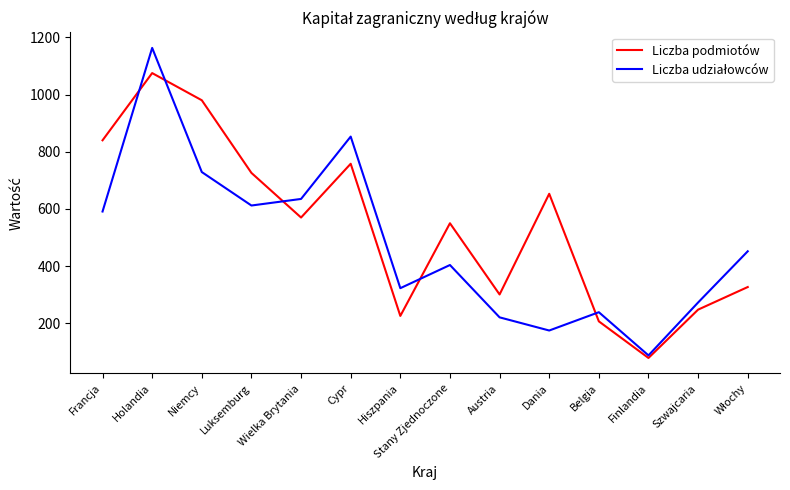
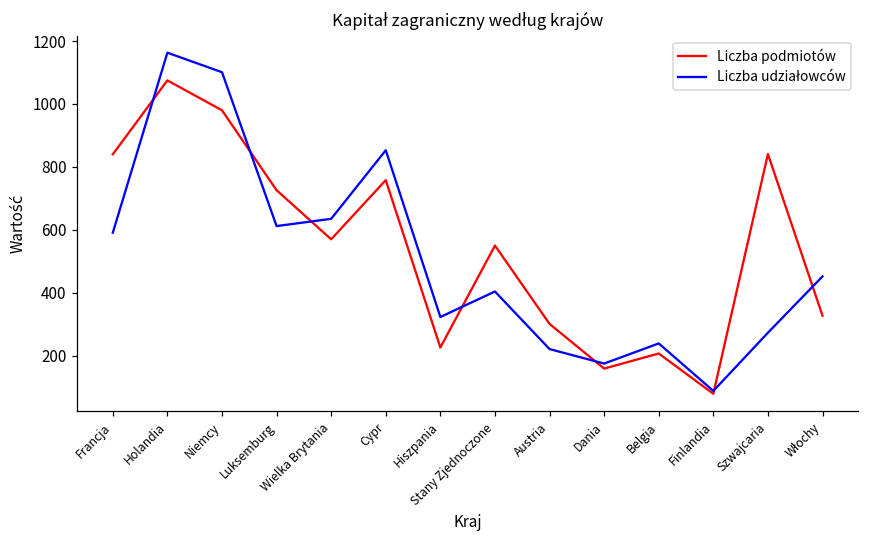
  {
    "Liczba podmiotów": {
      "Francja": 840,
      "Holandia": 1080,
      "Niemcy": 980,
      "Luksemburg": 730,
      "Wielka Brytania": 570,
      "Cypr": 760,
      "Hiszpania": 230,
      "Stany Zjednoczone": 550,
      "Austria": 300,
-     "Dania": 650,
+     "Dania": 160,
      "Belgia": 210,
      "Finlandia": 80,
-     "Szwajcaria": 250,
+     "Szwajcaria": 840,
      "Włochy": 330
    },
    "Liczba udziałowców": {
      "Francja": 590,
      "Holandia": 1160,
-     "Niemcy": 730,
+     "Niemcy": 1100,
      "Luksemburg": 610,
      "Wielka Brytania": 640,
      "Cypr": 850,
      "Hiszpania": 320,
      "Stany Zjednoczone": 400,
      "Austria": 220,
      "Dania": 180,
      "Belgia": 240,
      "Finlandia": 90,
      "Szwajcaria": 270,
      "Włochy": 450
    }
  }
